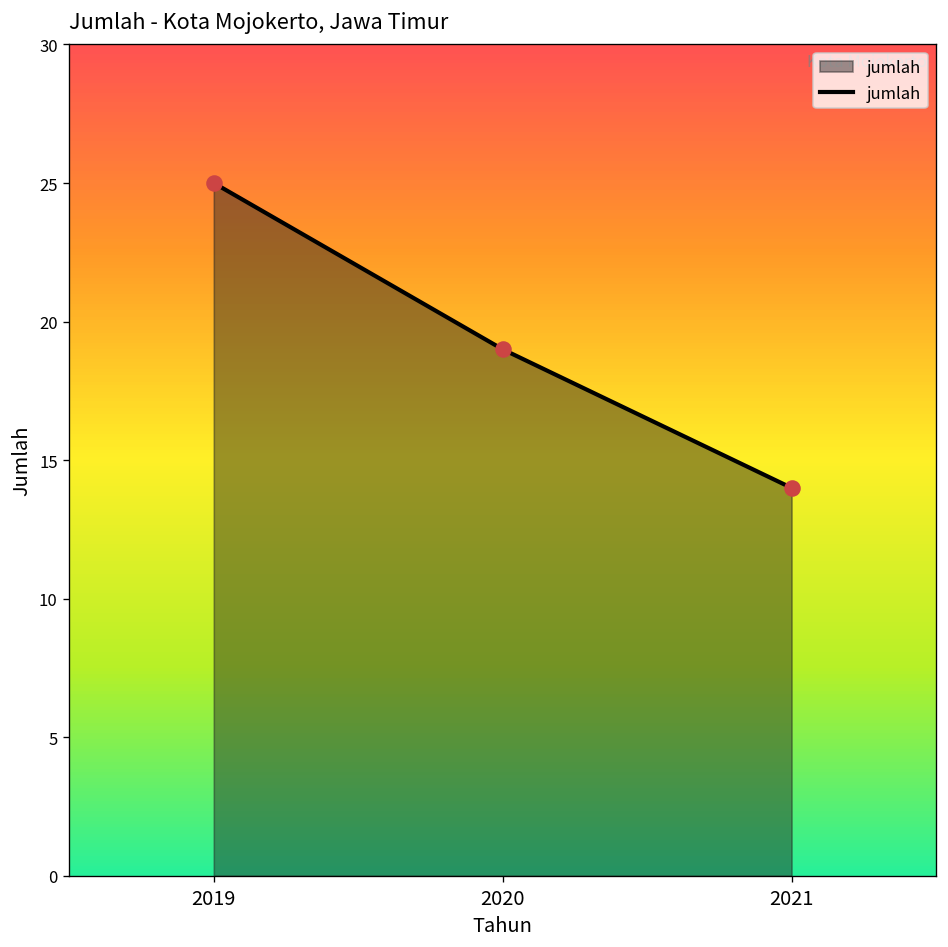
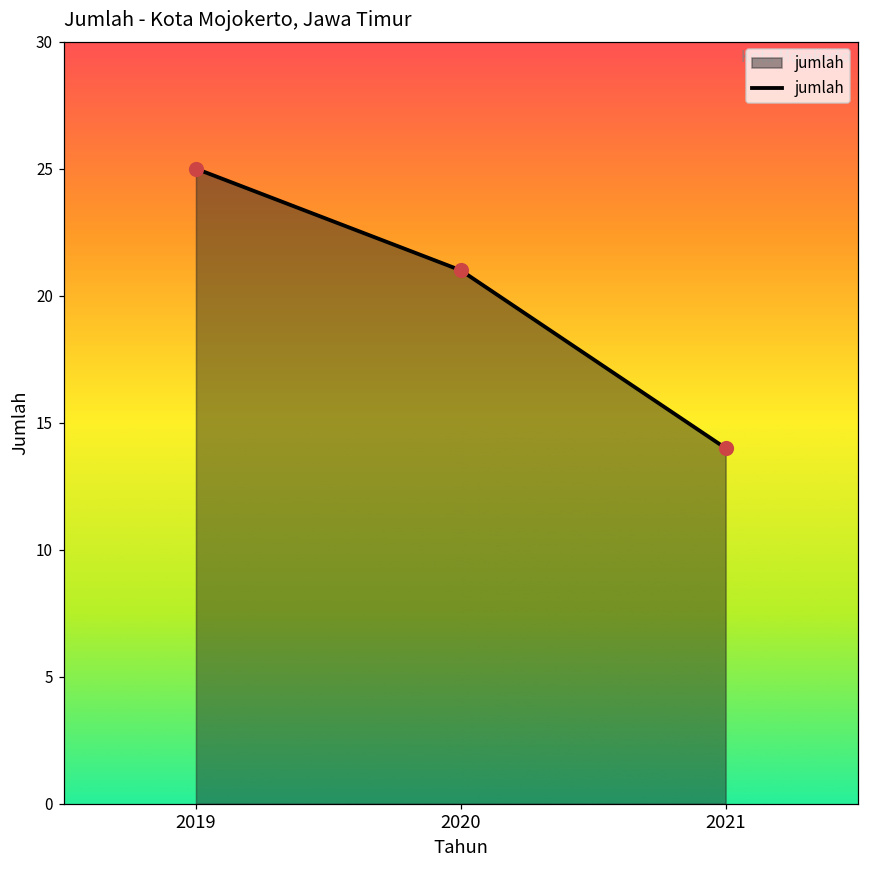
  {
    "2019": 25,
-   "2020": 19,
+   "2020": 21,
    "2021": 14
  }
